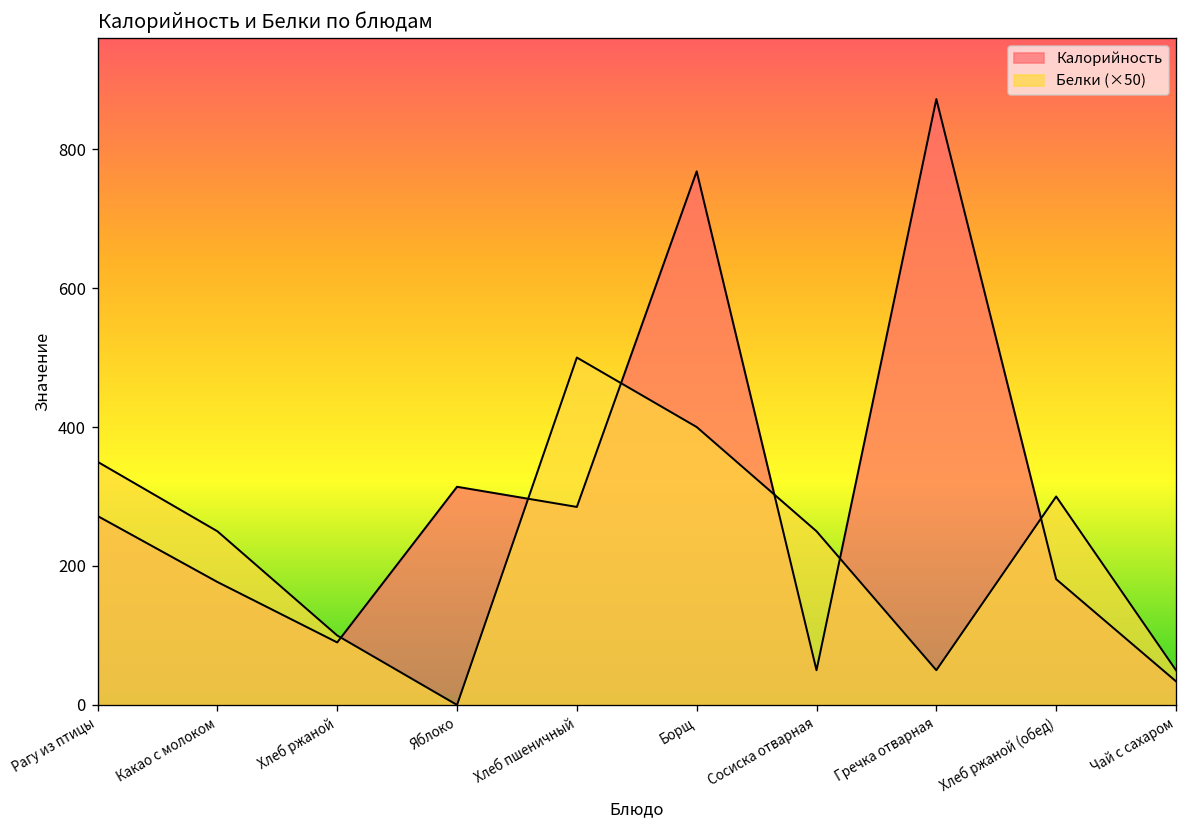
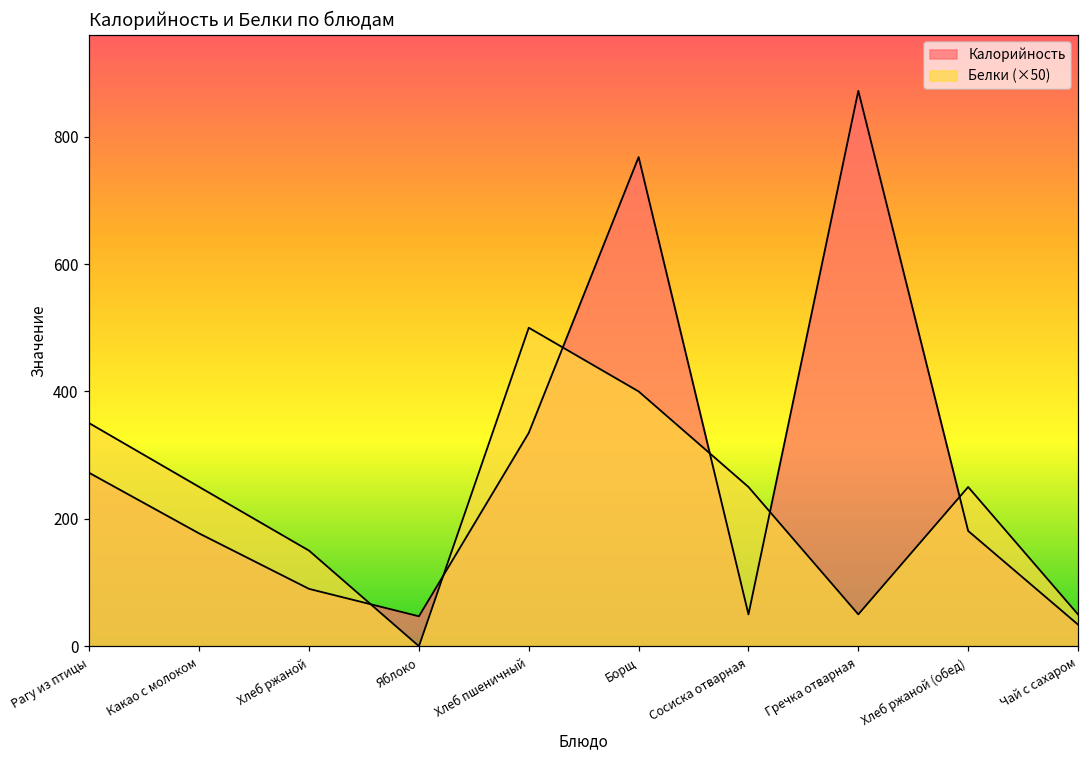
  {
    "Калорийность": {
      "Рагу из птицы": 270,
      "Какао с молоком": 180,
      "Хлеб ржаной": 90,
-     "Яблоко": 310,
-     "Хлеб пшеничный": 290,
+     "Яблоко": 50,
+     "Хлеб пшеничный": 340,
      "Борщ": 770,
      "Сосиска отварная": 50,
      "Гречка отварная": 870,
      "Хлеб ржаной (обед)": 180,
      "Чай с сахаром": 30
    },
    "Белки (×50)": {
      "Рагу из птицы": 350,
      "Какао с молоком": 250,
-     "Хлеб ржаной": 100,
+     "Хлеб ржаной": 150,
      "Яблоко": 0,
      "Хлеб пшеничный": 500,
      "Борщ": 400,
      "Сосиска отварная": 250,
      "Гречка отварная": 50,
-     "Хлеб ржаной (обед)": 300,
+     "Хлеб ржаной (обед)": 250,
      "Чай с сахаром": 50
    }
  }
